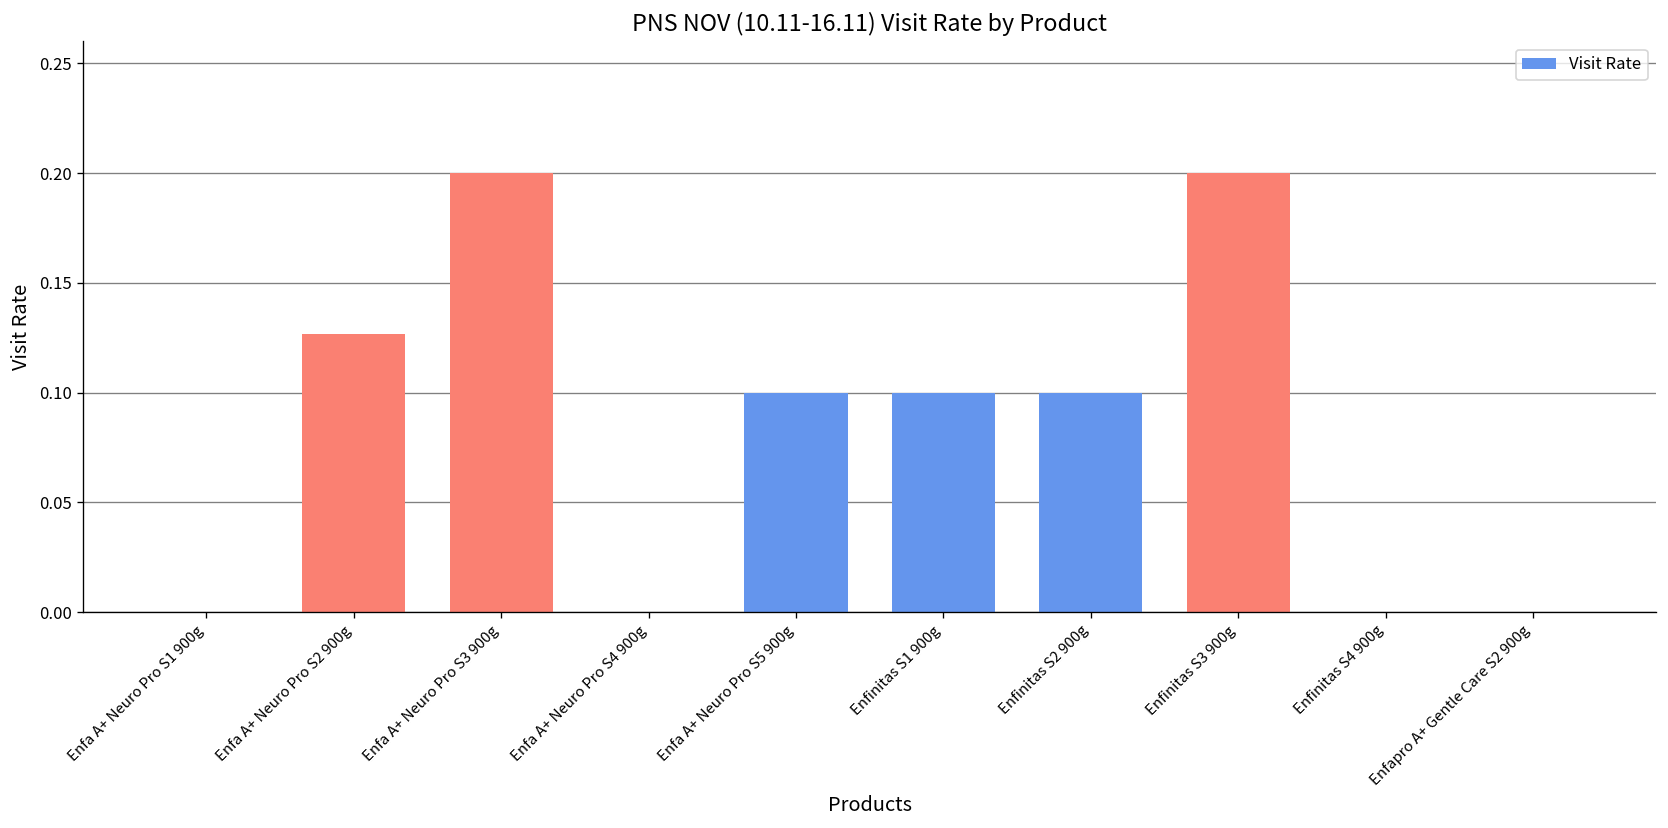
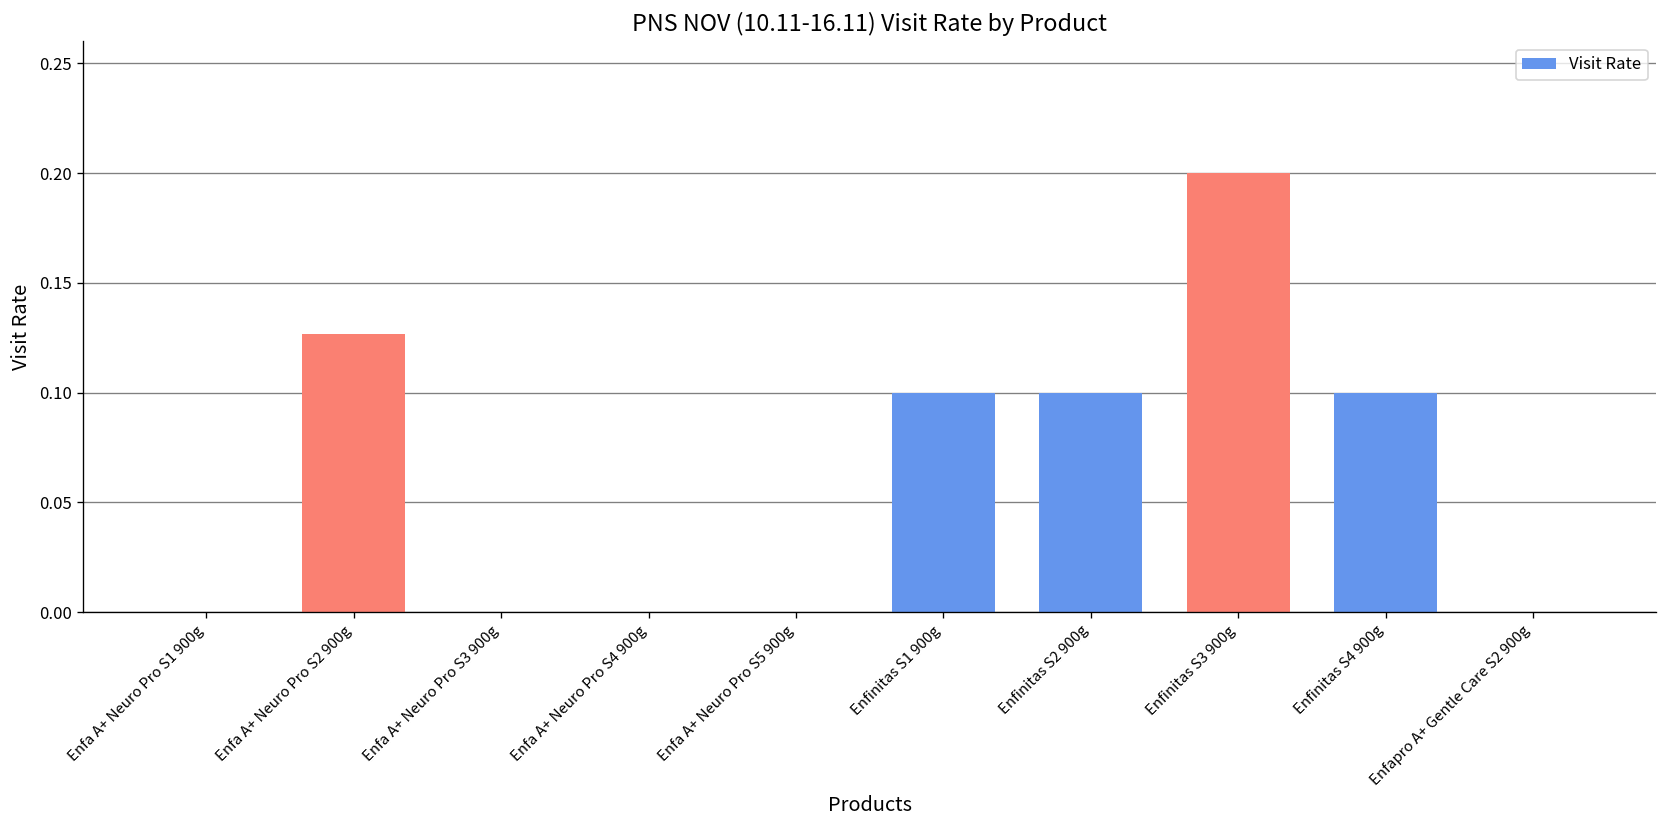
  {
    "Enfa A+ Neuro Pro S1 900g": 0.0,
    "Enfa A+ Neuro Pro S2 900g": 0.126,
-   "Enfa A+ Neuro Pro S3 900g": 0.2,
+   "Enfa A+ Neuro Pro S3 900g": 0.0,
    "Enfa A+ Neuro Pro S4 900g": 0.0,
-   "Enfa A+ Neuro Pro S5 900g": 0.1,
+   "Enfa A+ Neuro Pro S5 900g": 0.0,
    "Enfinitas S1 900g": 0.1,
    "Enfinitas S2 900g": 0.1,
    "Enfinitas S3 900g": 0.2,
-   "Enfinitas S4 900g": 0.0,
+   "Enfinitas S4 900g": 0.1,
    "Enfapro A+ Gentle Care S2 900g": 0.0
  }
